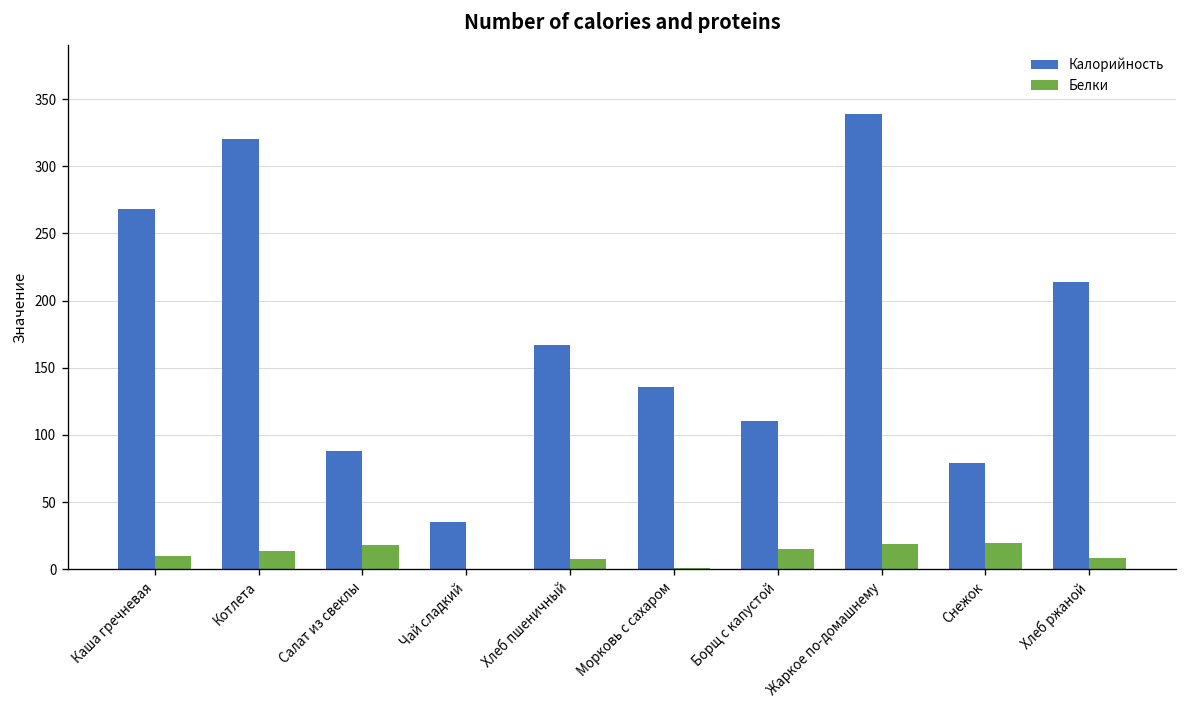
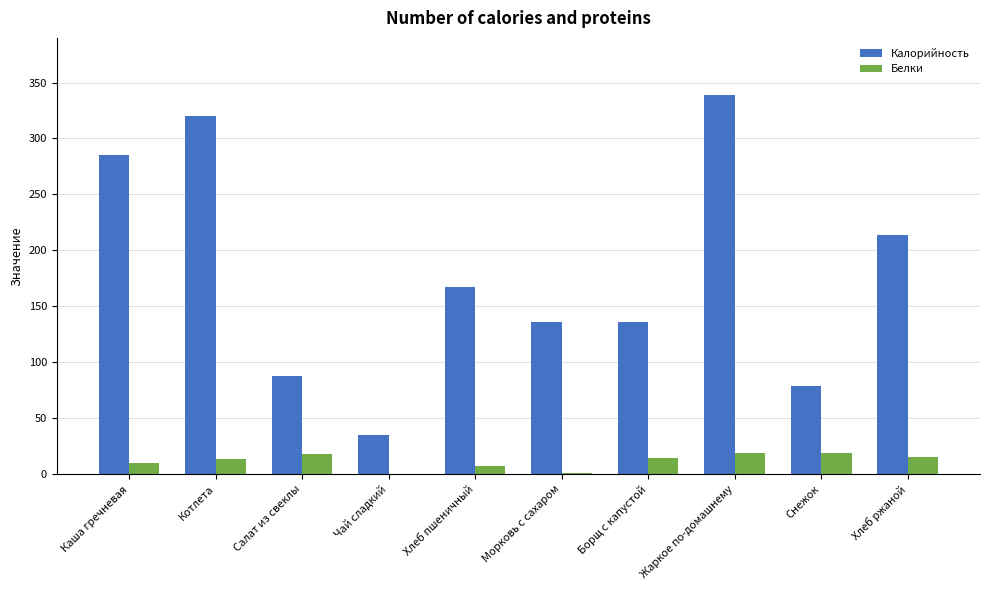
  {
    "Калорийность": {
-     "Каша гречневая": 268,
+     "Каша гречневая": 285,
      "Котлета": 320,
      "Салат из свеклы": 88,
      "Чай сладкий": 35,
      "Хлеб пшеничный": 167,
      "Морковь с сахаром": 136,
-     "Борщ с капустой": 110,
+     "Борщ с капустой": 136,
      "Жаркое по-домашнему": 339,
      "Снежок": 79,
      "Хлеб ржаной": 214
    },
    "Белки": {
      "Каша гречневая": 10,
      "Котлета": 14,
      "Салат из свеклы": 18,
      "Хлеб пшеничный": 7,
      "Борщ с капустой": 15,
      "Жаркое по-домашнему": 19,
      "Снежок": 19,
-     "Хлеб ржаной": 8
+     "Хлеб ржаной": 16
    }
  }
